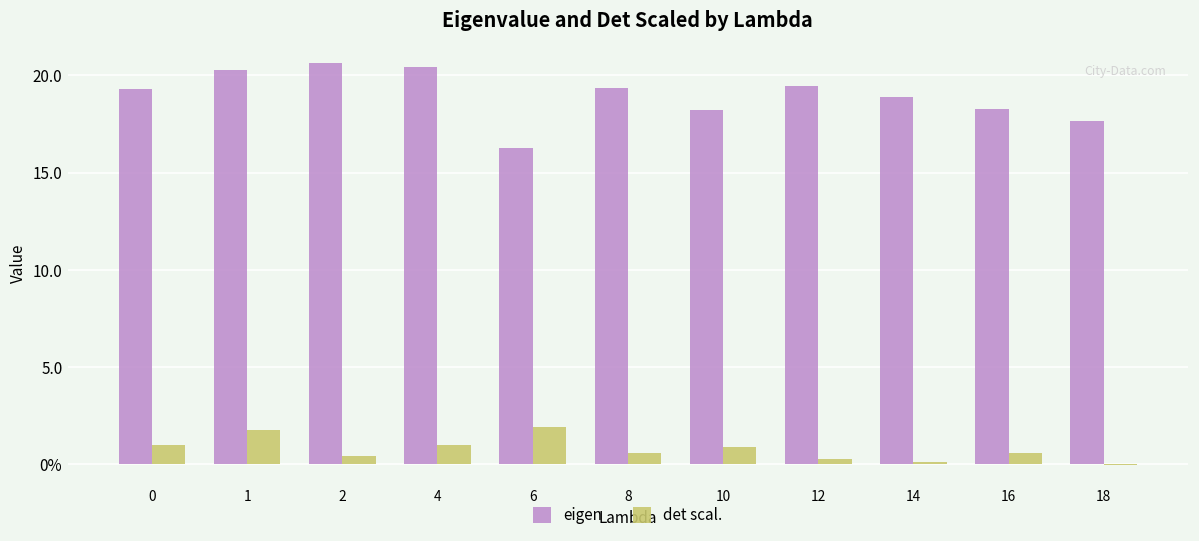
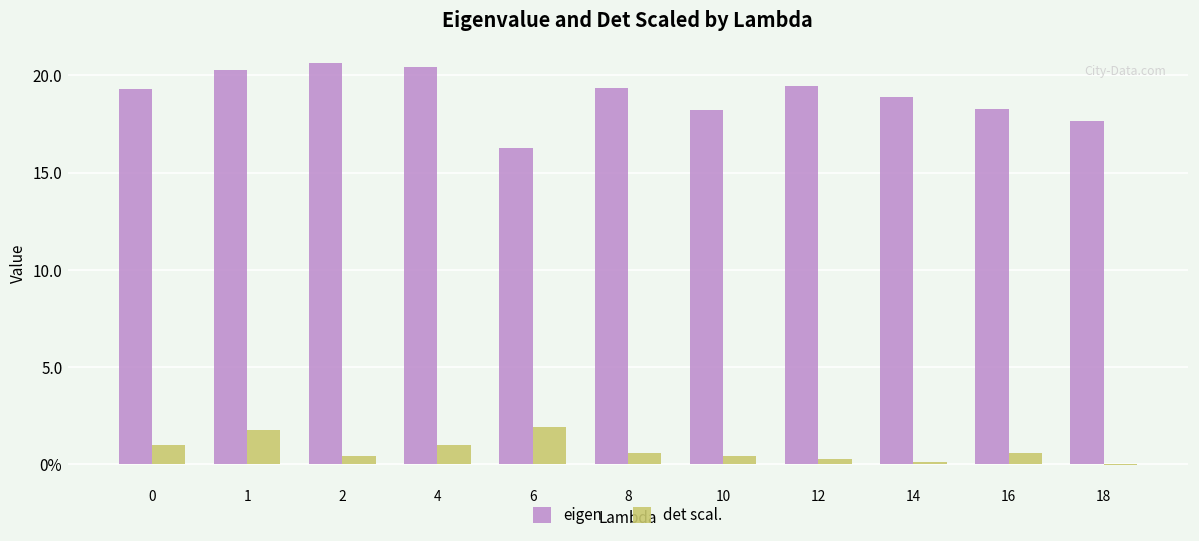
  {
    "eigen": {
      "0": 19.3,
      "1": 20.3,
      "2": 20.7,
      "4": 20.4,
      "6": 16.3,
      "8": 19.3,
      "10": 18.2,
      "12": 19.5,
      "14": 18.9,
      "16": 18.3,
      "18": 17.6
    },
    "det scal.": {
      "0": 1.0,
      "1": 1.8,
      "2": 0.4,
      "4": 1.0,
      "6": 1.9,
      "8": 0.6,
-     "10": 0.9,
+     "10": 0.4,
      "12": 0.3,
      "16": 0.6
    }
  }
